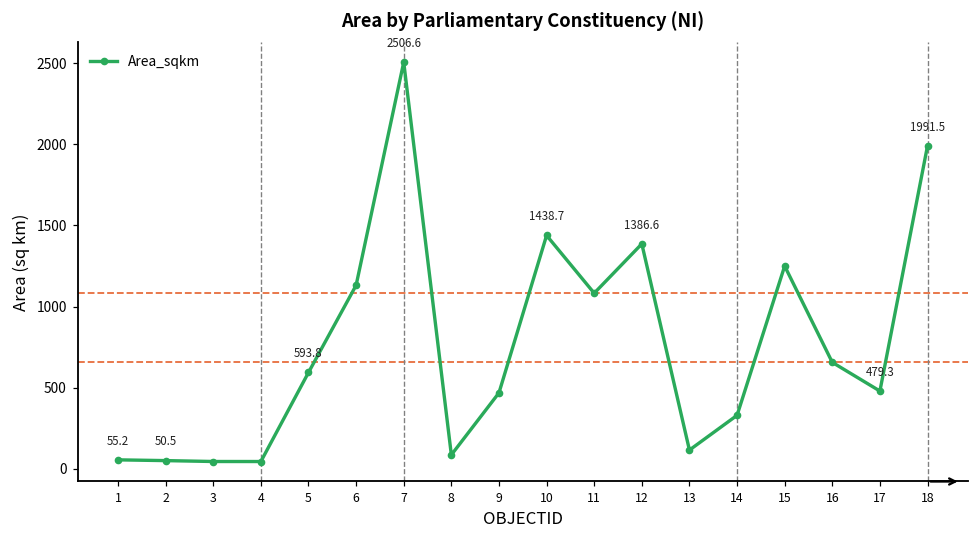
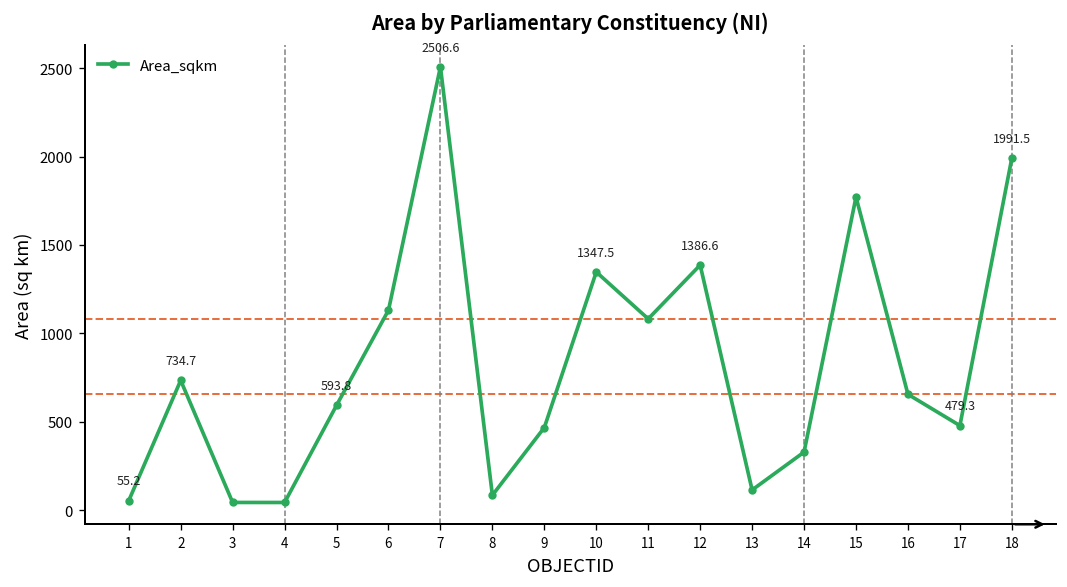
  {
    "1": 55.2,
-   "2": 50.5,
+   "2": 734.7,
    "5": 593.8,
    "7": 2506.6,
-   "10": 1438.7,
+   "10": 1347.5,
    "12": 1386.6,
-   "15": 1250,
+   "15": 1770,
    "17": 479.3,
    "18": 1991.5
  }
